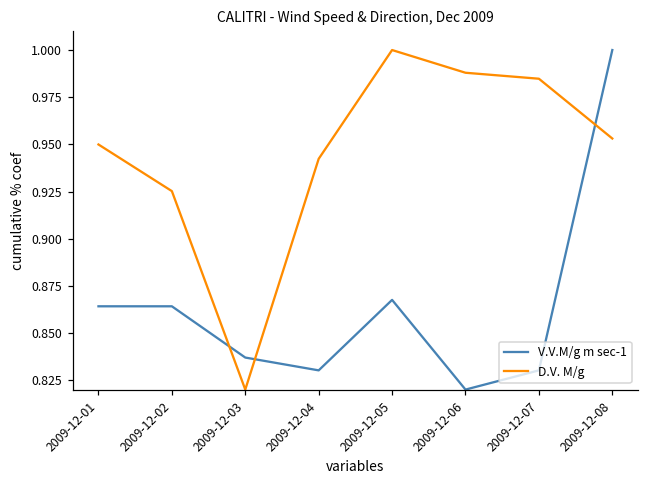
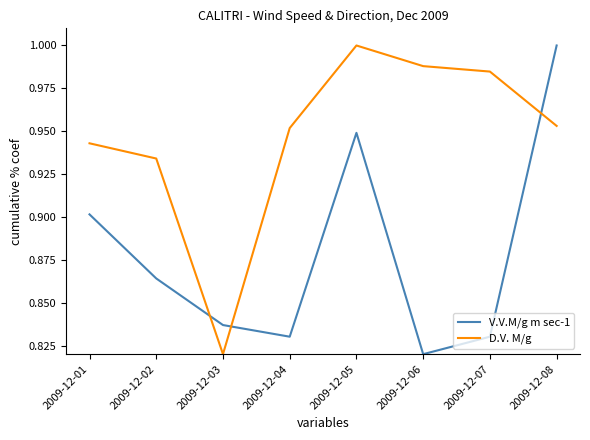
  {
    "V.V.M/g m sec-1": {
-     "2009-12-01": 0.864,
+     "2009-12-01": 0.902,
      "2009-12-02": 0.864,
      "2009-12-03": 0.837,
      "2009-12-04": 0.830,
-     "2009-12-05": 0.868,
+     "2009-12-05": 0.949,
      "2009-12-06": 0.820,
      "2009-12-08": 1.000
    },
    "D.V. M/g": {
-     "2009-12-01": 0.950,
-     "2009-12-02": 0.925,
+     "2009-12-01": 0.943,
+     "2009-12-02": 0.934,
      "2009-12-03": 0.820,
-     "2009-12-04": 0.942,
+     "2009-12-04": 0.952,
      "2009-12-05": 1.000,
      "2009-12-06": 0.988,
      "2009-12-07": 0.985,
      "2009-12-08": 0.953
    }
  }
